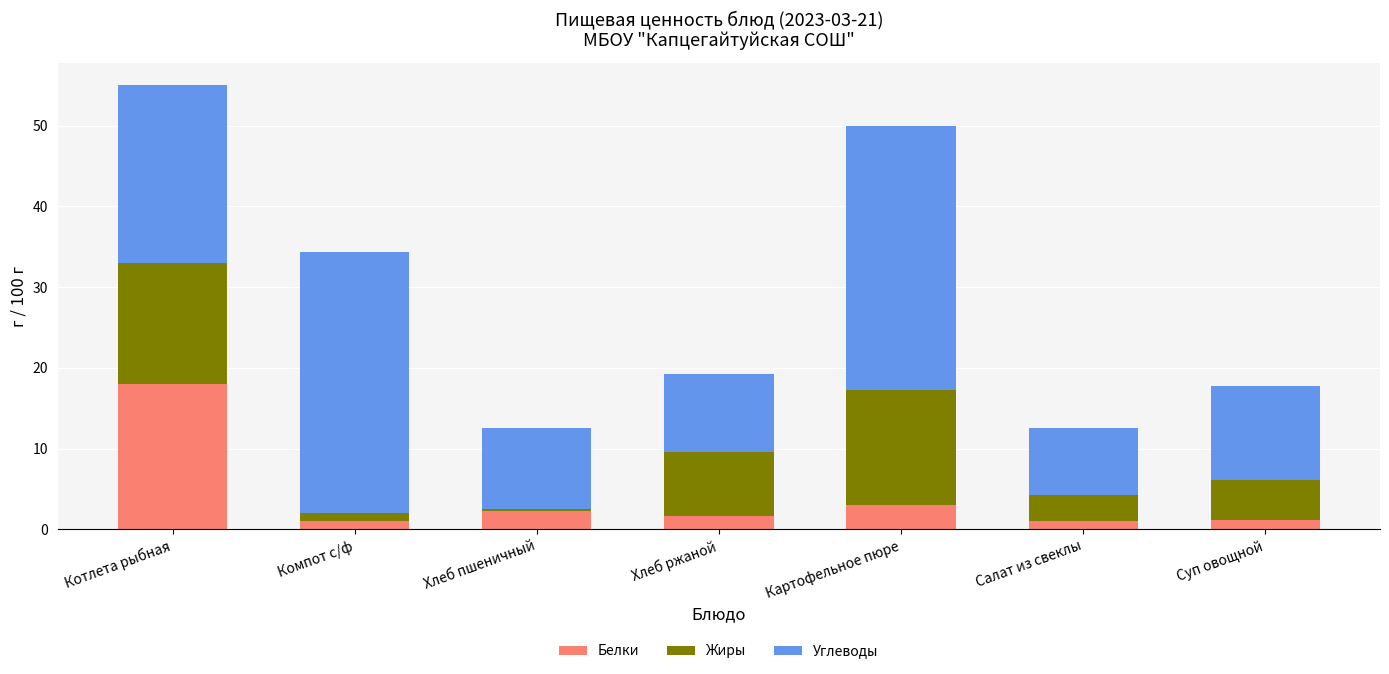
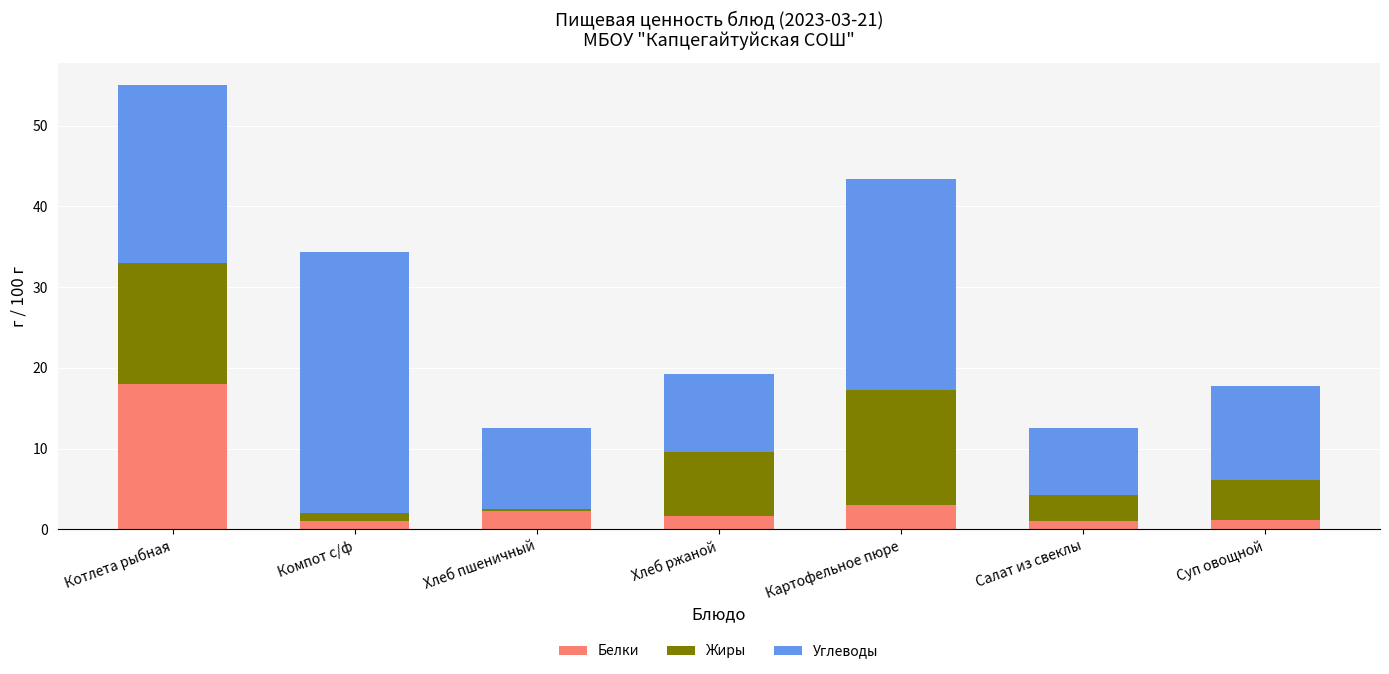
  {
    "Белки": {
      "Котлета рыбная": 18,
      "Компот с/ф": 1,
      "Хлеб пшеничный": 2,
      "Хлеб ржаной": 2,
      "Картофельное пюре": 3,
      "Салат из свеклы": 1,
      "Суп овощной": 1
    },
    "Жиры": {
      "Котлета рыбная": 15,
      "Компот с/ф": 1,
      "Хлеб ржаной": 8,
      "Картофельное пюре": 14,
      "Салат из свеклы": 3,
      "Суп овощной": 5
    },
    "Углеводы": {
      "Котлета рыбная": 22,
      "Компот с/ф": 32,
      "Хлеб пшеничный": 10,
      "Хлеб ржаной": 10,
-     "Картофельное пюре": 33,
+     "Картофельное пюре": 26,
      "Салат из свеклы": 8,
      "Суп овощной": 12
    }
  }
